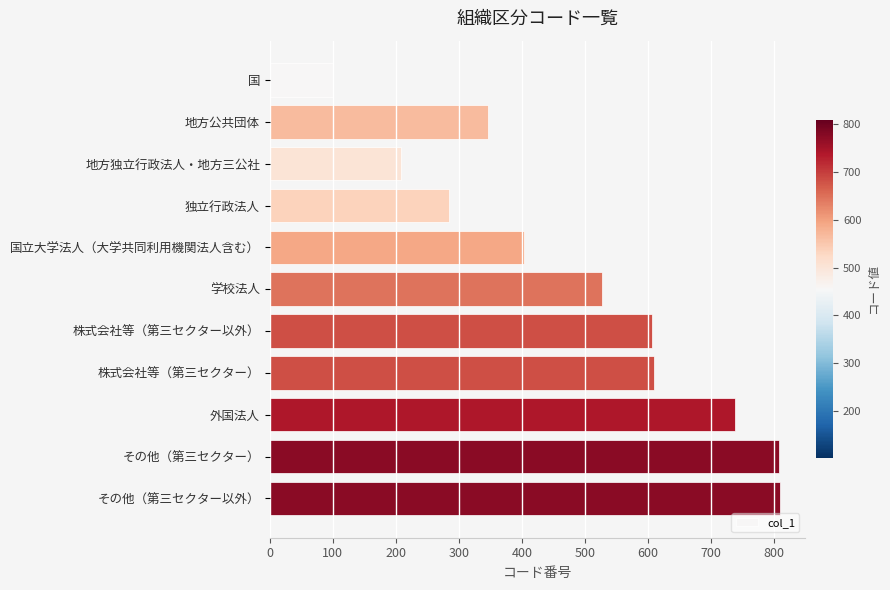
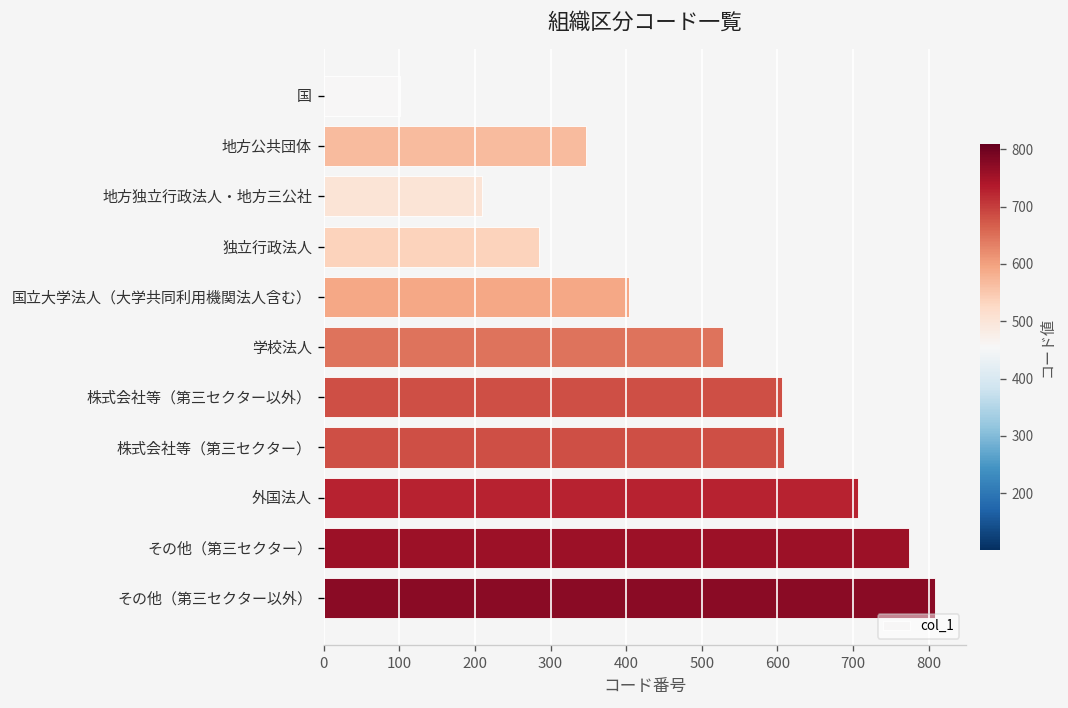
  {
    "国": 100,
    "地方公共団体": 350,
    "地方独立行政法人・地方三公社": 210,
    "独立行政法人": 290,
    "国立大学法人（大学共同利用機関法人含む）": 400,
    "学校法人": 530,
    "株式会社等（第三セクター以外）": 610,
    "株式会社等（第三セクター）": 610,
-   "外国法人": 740,
-   "その他（第三セクター）": 810,
+   "外国法人": 710,
+   "その他（第三セクター）": 770,
    "その他（第三セクター以外）": 810
  }
